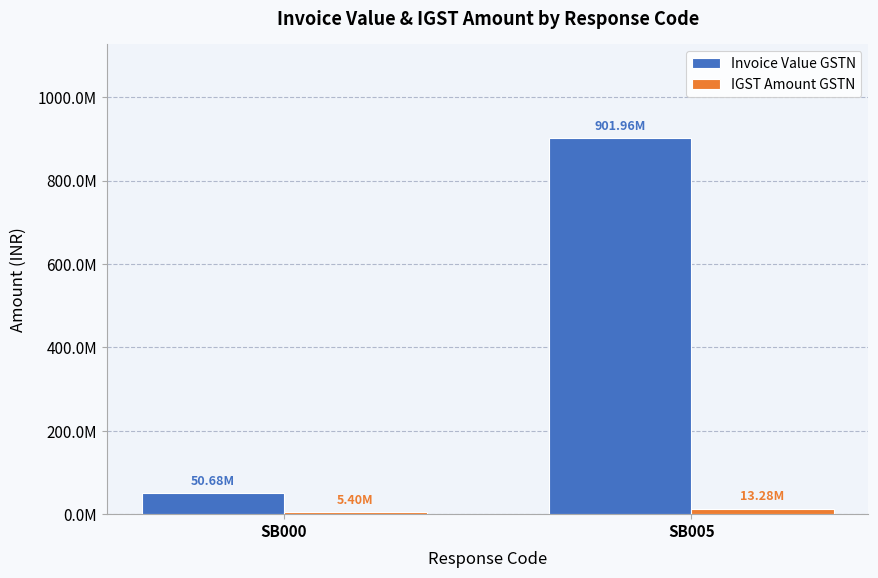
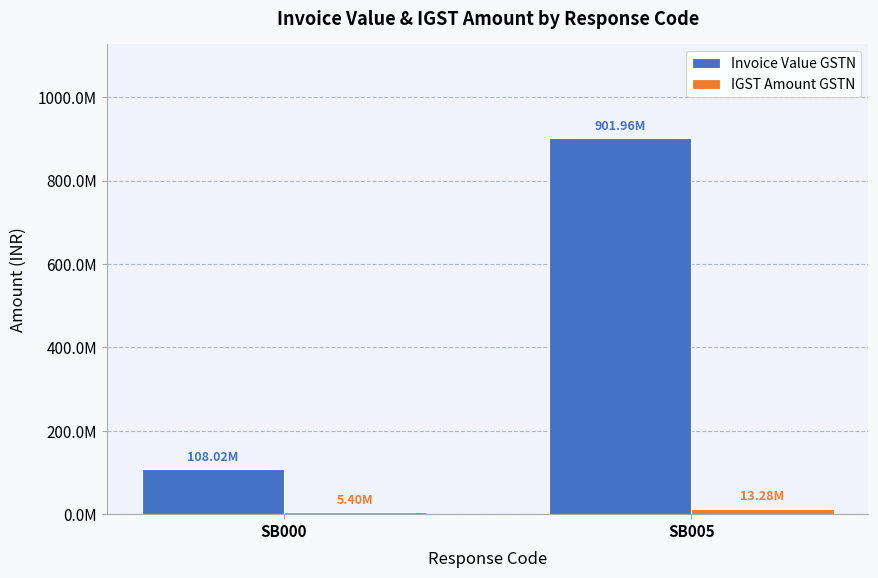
  {
    "Invoice Value GSTN": {
-     "SB000": "50.68M",
+     "SB000": "108.02M",
      "SB005": "901.96M"
    },
    "IGST Amount GSTN": {
      "SB000": "5.40M",
      "SB005": "13.28M"
    }
  }
